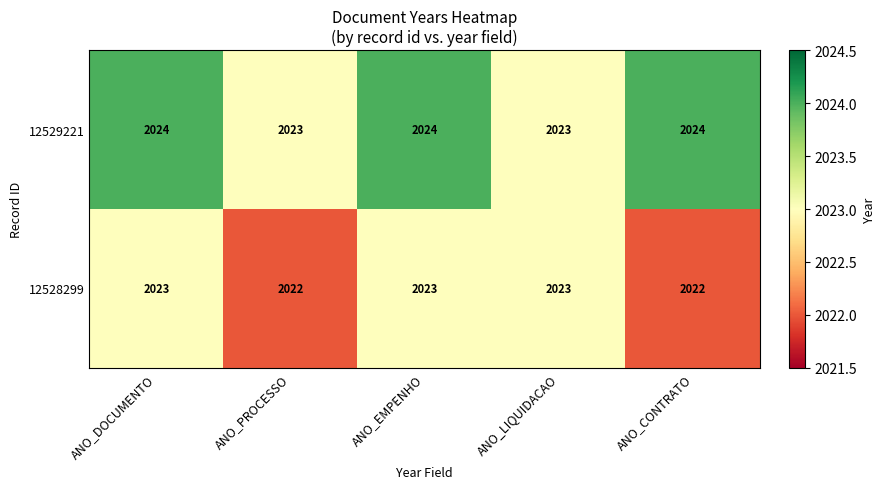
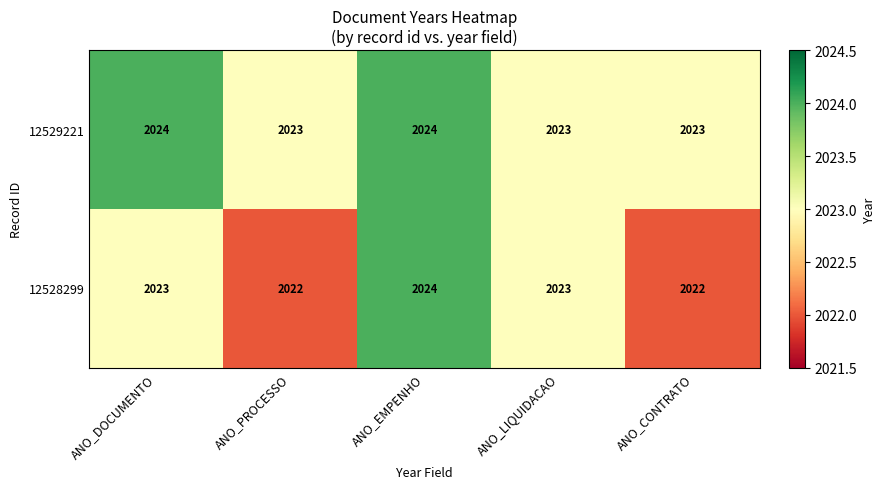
  {
    "12529221": {
      "ANO_DOCUMENTO": 2024,
      "ANO_PROCESSO": 2023,
      "ANO_EMPENHO": 2024,
      "ANO_LIQUIDACAO": 2023,
-     "ANO_CONTRATO": 2024
+     "ANO_CONTRATO": 2023
    },
    "12528299": {
      "ANO_DOCUMENTO": 2023,
      "ANO_PROCESSO": 2022,
-     "ANO_EMPENHO": 2023,
+     "ANO_EMPENHO": 2024,
      "ANO_LIQUIDACAO": 2023,
      "ANO_CONTRATO": 2022
    }
  }
